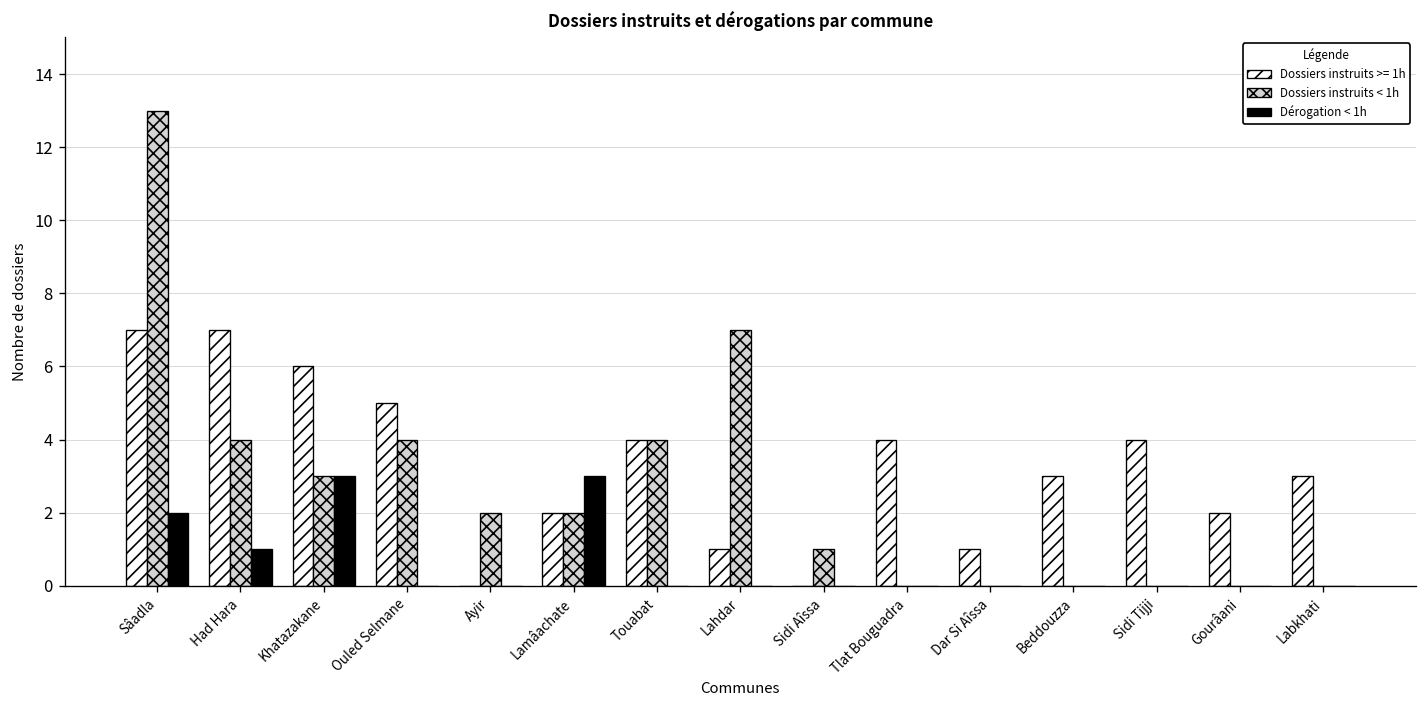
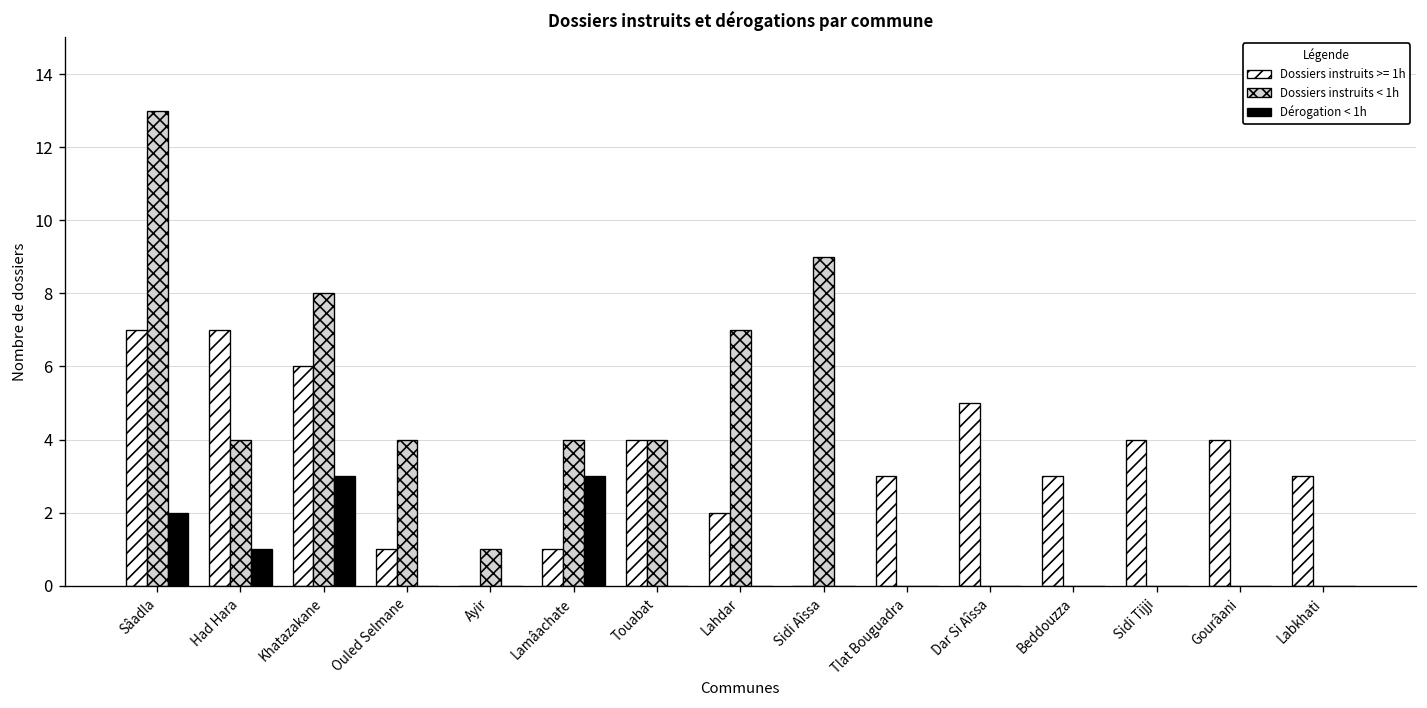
  {
    "Dossiers instruits >= 1h": {
      "Sâadla": 7,
      "Had Hara": 7,
      "Khatazakane": 6,
-     "Ouled Selmane": 5,
+     "Ouled Selmane": 1,
      "Ayir": 0,
-     "Lamâachate": 2,
+     "Lamâachate": 1,
      "Touabat": 4,
-     "Lahdar": 1,
+     "Lahdar": 2,
      "Sidi Aîssa": 0,
-     "Tlat Bouguadra": 4,
-     "Dar Si Aîssa": 1,
+     "Tlat Bouguadra": 3,
+     "Dar Si Aîssa": 5,
      "Beddouzza": 3,
      "Sidi Tijji": 4,
-     "Gourâani": 2,
+     "Gourâani": 4,
      "Labkhati": 3
    },
    "Dossiers instruits < 1h": {
      "Sâadla": 13,
      "Had Hara": 4,
-     "Khatazakane": 3,
+     "Khatazakane": 8,
      "Ouled Selmane": 4,
-     "Ayir": 2,
-     "Lamâachate": 2,
+     "Ayir": 1,
+     "Lamâachate": 4,
      "Touabat": 4,
      "Lahdar": 7,
-     "Sidi Aîssa": 1,
+     "Sidi Aîssa": 9,
      "Tlat Bouguadra": 0,
      "Dar Si Aîssa": 0,
      "Beddouzza": 0,
      "Sidi Tijji": 0,
      "Gourâani": 0,
      "Labkhati": 0
    },
    "Dérogation < 1h": {
      "Sâadla": 2,
      "Had Hara": 1,
      "Khatazakane": 3,
      "Ouled Selmane": 0,
      "Ayir": 0,
      "Lamâachate": 3,
      "Touabat": 0,
      "Lahdar": 0,
      "Sidi Aîssa": 0,
      "Tlat Bouguadra": 0,
      "Dar Si Aîssa": 0,
      "Beddouzza": 0,
      "Sidi Tijji": 0,
      "Gourâani": 0,
      "Labkhati": 0
    }
  }
